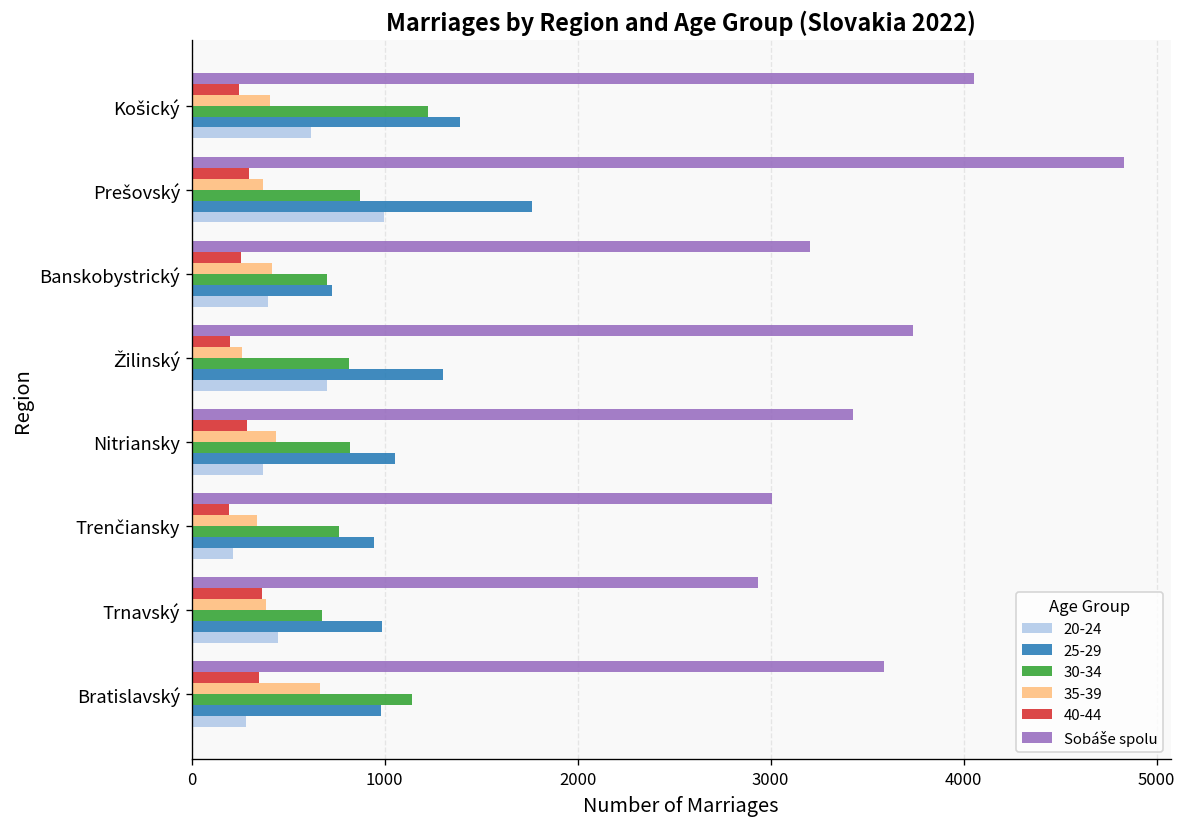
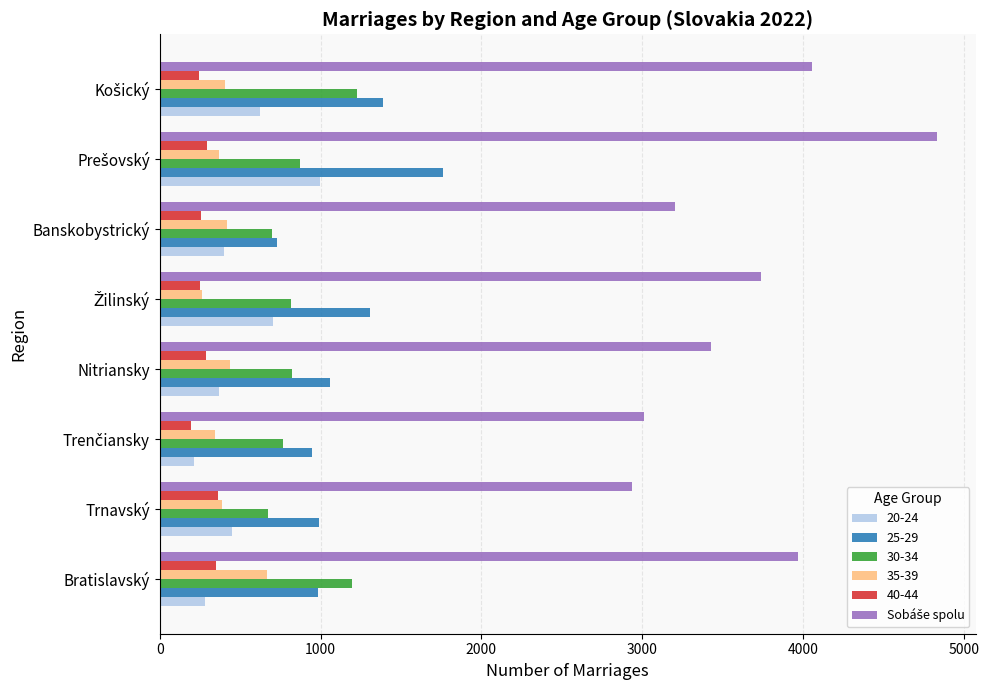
  {
    "20-24": {
      "Košický": 620,
      "Prešovský": 1000,
      "Banskobystrický": 400,
      "Žilinský": 700,
      "Nitriansky": 370,
      "Trenčiansky": 210,
      "Trnavský": 450,
      "Bratislavský": 280
    },
    "25-29": {
      "Košický": 1390,
      "Prešovský": 1760,
      "Banskobystrický": 730,
      "Žilinský": 1310,
      "Nitriansky": 1060,
      "Trenčiansky": 950,
      "Trnavský": 990,
      "Bratislavský": 980
    },
    "30-34": {
      "Košický": 1230,
      "Prešovský": 870,
      "Banskobystrický": 700,
      "Žilinský": 820,
      "Nitriansky": 820,
      "Trenčiansky": 770,
      "Trnavský": 680,
-     "Bratislavský": 1140
+     "Bratislavský": 1200
    },
    "35-39": {
      "Košický": 410,
      "Prešovský": 370,
      "Banskobystrický": 420,
      "Žilinský": 260,
      "Nitriansky": 440,
      "Trenčiansky": 340,
      "Trnavský": 390,
      "Bratislavský": 670
    },
    "40-44": {
      "Košický": 250,
      "Prešovský": 300,
      "Banskobystrický": 260,
-     "Žilinský": 200,
+     "Žilinský": 250,
      "Nitriansky": 290,
      "Trenčiansky": 200,
      "Trnavský": 360,
      "Bratislavský": 350
    },
    "Sobáše spolu": {
      "Košický": 4060,
      "Prešovský": 4830,
      "Banskobystrický": 3200,
      "Žilinský": 3740,
      "Nitriansky": 3430,
      "Trenčiansky": 3010,
      "Trnavský": 2930,
-     "Bratislavský": 3590
+     "Bratislavský": 3970
    }
  }
